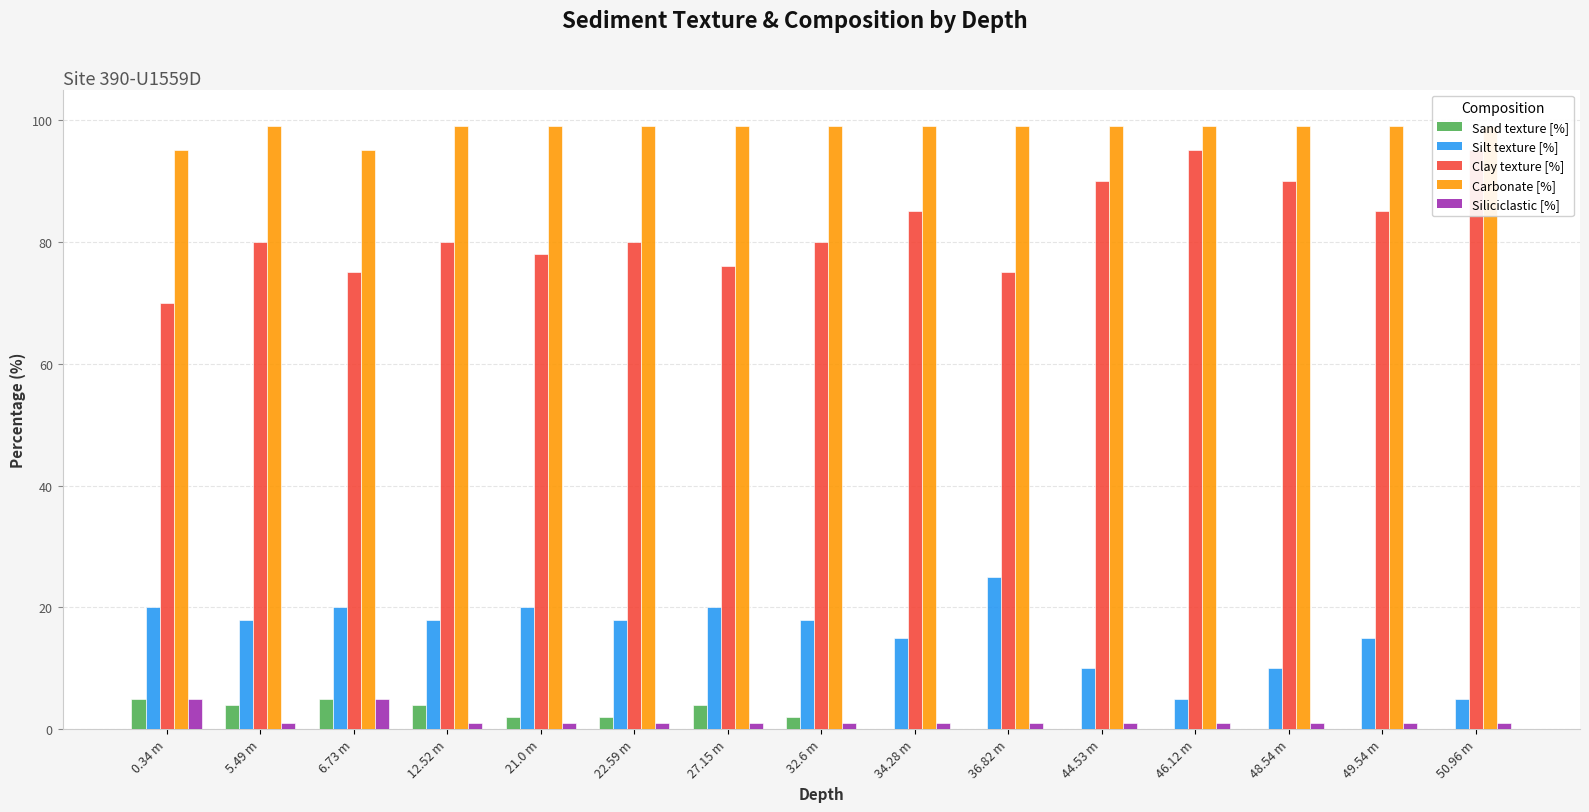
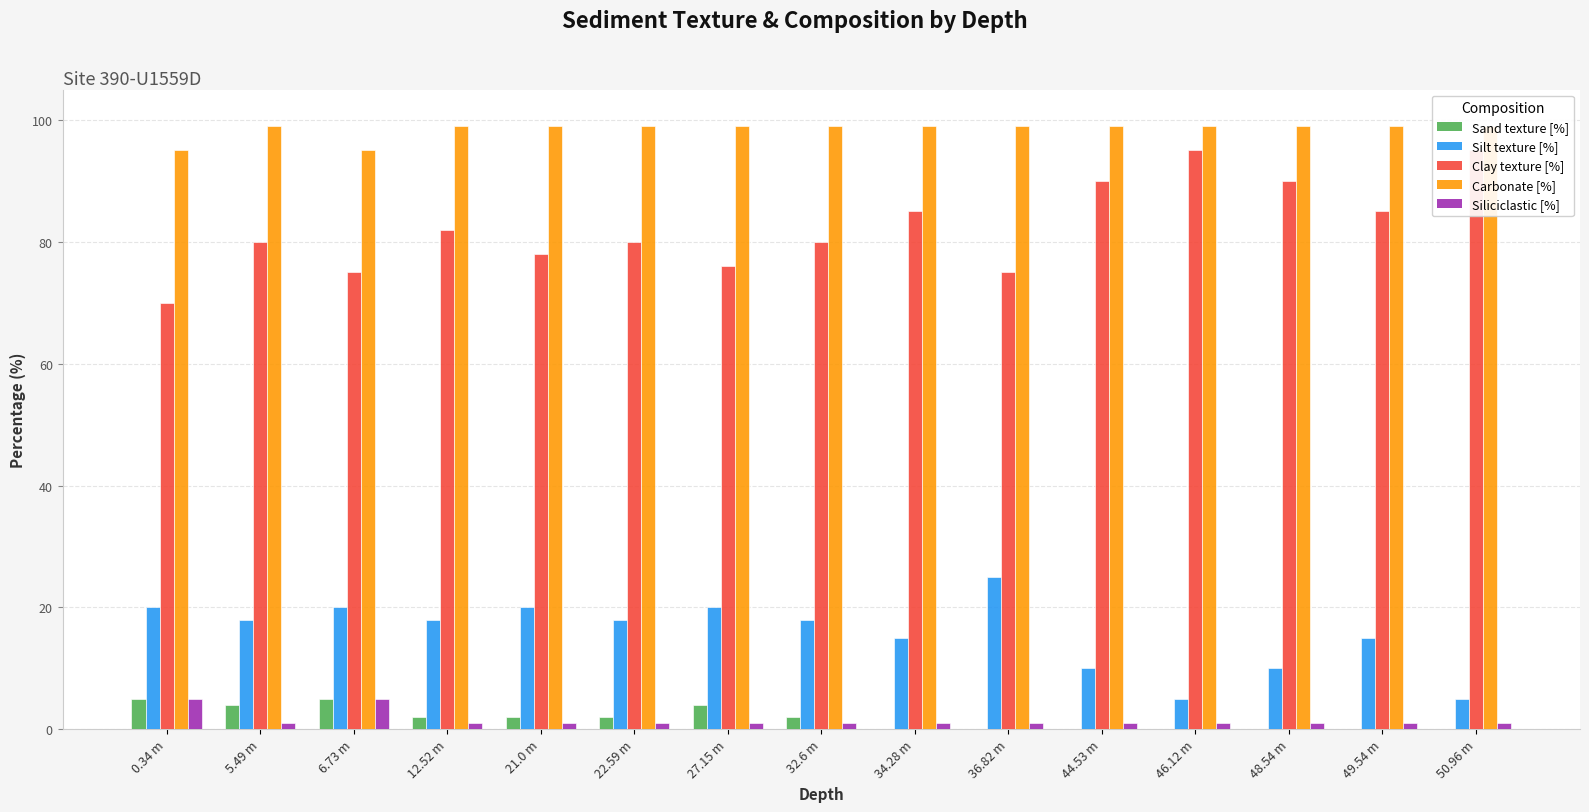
  {
    "Sand texture [%]": {
      "0.34 m": 5,
      "5.49 m": 4,
      "6.73 m": 5,
-     "12.52 m": 4,
+     "12.52 m": 2,
      "21.0 m": 2,
      "22.59 m": 2,
      "27.15 m": 4,
      "32.6 m": 2,
      "34.28 m": 0,
      "36.82 m": 0,
      "44.53 m": 0,
      "46.12 m": 0,
      "48.54 m": 0,
      "49.54 m": 0,
      "50.96 m": 0
    },
    "Silt texture [%]": {
      "0.34 m": 20,
      "5.49 m": 18,
      "6.73 m": 20,
      "12.52 m": 18,
      "21.0 m": 20,
      "22.59 m": 18,
      "27.15 m": 20,
      "32.6 m": 18,
      "34.28 m": 15,
      "36.82 m": 25,
      "44.53 m": 10,
      "46.12 m": 5,
      "48.54 m": 10,
      "49.54 m": 15,
      "50.96 m": 5
    },
    "Clay texture [%]": {
      "0.34 m": 70,
      "5.49 m": 80,
      "6.73 m": 75,
-     "12.52 m": 80,
+     "12.52 m": 82,
      "21.0 m": 78,
      "22.59 m": 80,
      "27.15 m": 76,
      "32.6 m": 80,
      "34.28 m": 85,
      "36.82 m": 75,
      "44.53 m": 90,
      "46.12 m": 95,
      "48.54 m": 90,
      "49.54 m": 85
    },
    "Carbonate [%]": {
      "0.34 m": 95,
      "5.49 m": 99,
      "6.73 m": 95,
      "12.52 m": 99,
      "21.0 m": 99,
      "22.59 m": 99,
      "27.15 m": 99,
      "32.6 m": 99,
      "34.28 m": 99,
      "36.82 m": 99,
      "44.53 m": 99,
      "46.12 m": 99,
      "48.54 m": 99,
      "49.54 m": 99
    },
    "Siliciclastic [%]": {
      "0.34 m": 5,
      "5.49 m": 1,
      "6.73 m": 5,
      "12.52 m": 1,
      "21.0 m": 1,
      "22.59 m": 1,
      "27.15 m": 1,
      "32.6 m": 1,
      "34.28 m": 1,
      "36.82 m": 1,
      "44.53 m": 1,
      "46.12 m": 1,
      "48.54 m": 1,
      "49.54 m": 1,
      "50.96 m": 1
    }
  }
